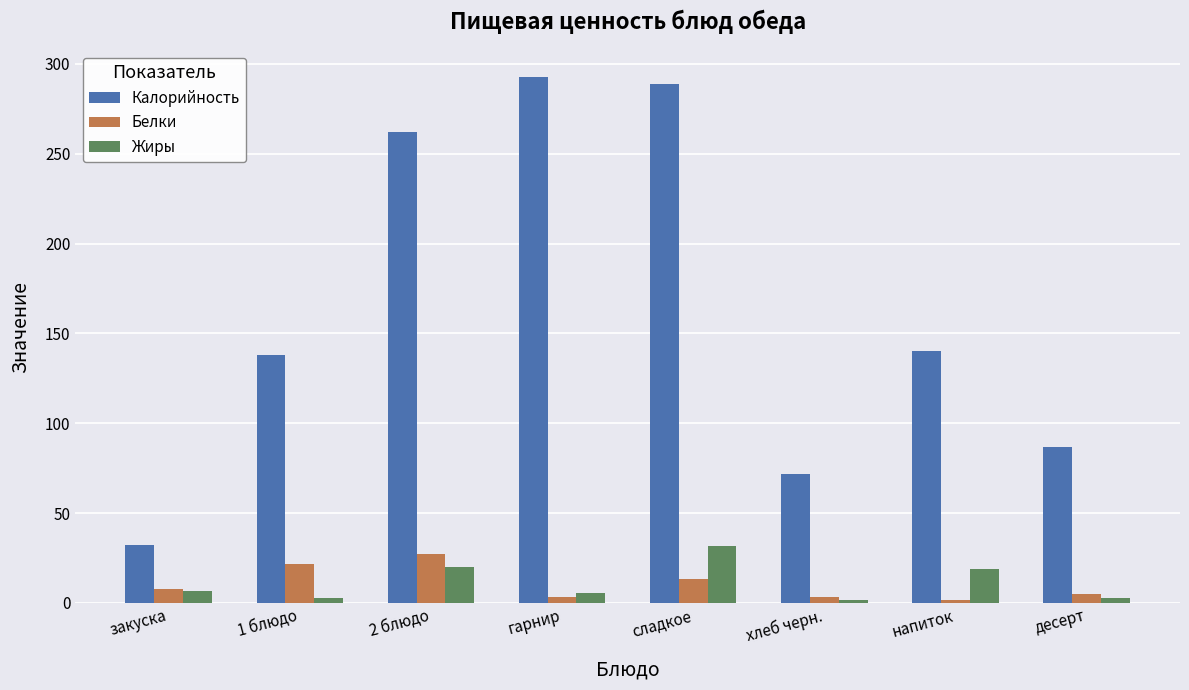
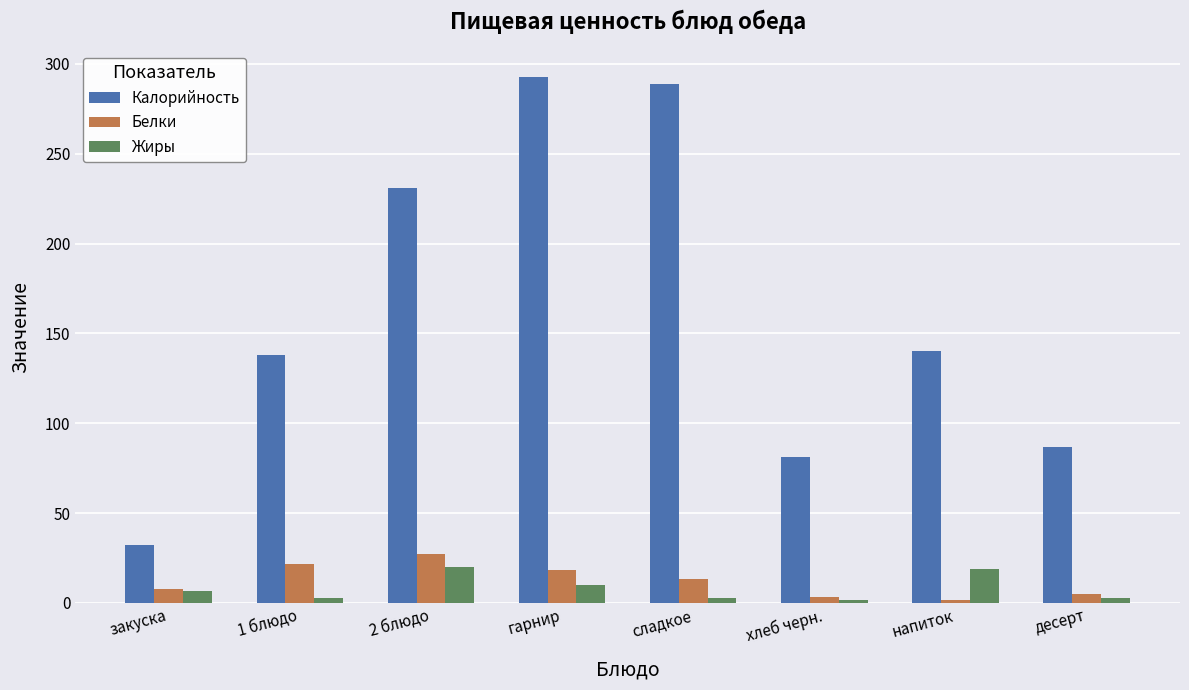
  {
    "Калорийность": {
      "закуска": 32,
      "1 блюдо": 138,
-     "2 блюдо": 262,
+     "2 блюдо": 231,
      "гарнир": 293,
      "сладкое": 289,
-     "хлеб черн.": 72,
+     "хлеб черн.": 81,
      "напиток": 140,
      "десерт": 87
    },
    "Белки": {
      "закуска": 8,
      "1 блюдо": 22,
      "2 блюдо": 27,
-     "гарнир": 3,
+     "гарнир": 18,
      "сладкое": 13,
      "хлеб черн.": 3,
      "напиток": 1,
      "десерт": 5
    },
    "Жиры": {
      "закуска": 7,
      "1 блюдо": 3,
      "2 блюдо": 20,
-     "гарнир": 6,
-     "сладкое": 32,
+     "гарнир": 10,
+     "сладкое": 3,
      "хлеб черн.": 1,
      "напиток": 19,
      "десерт": 3
    }
  }
